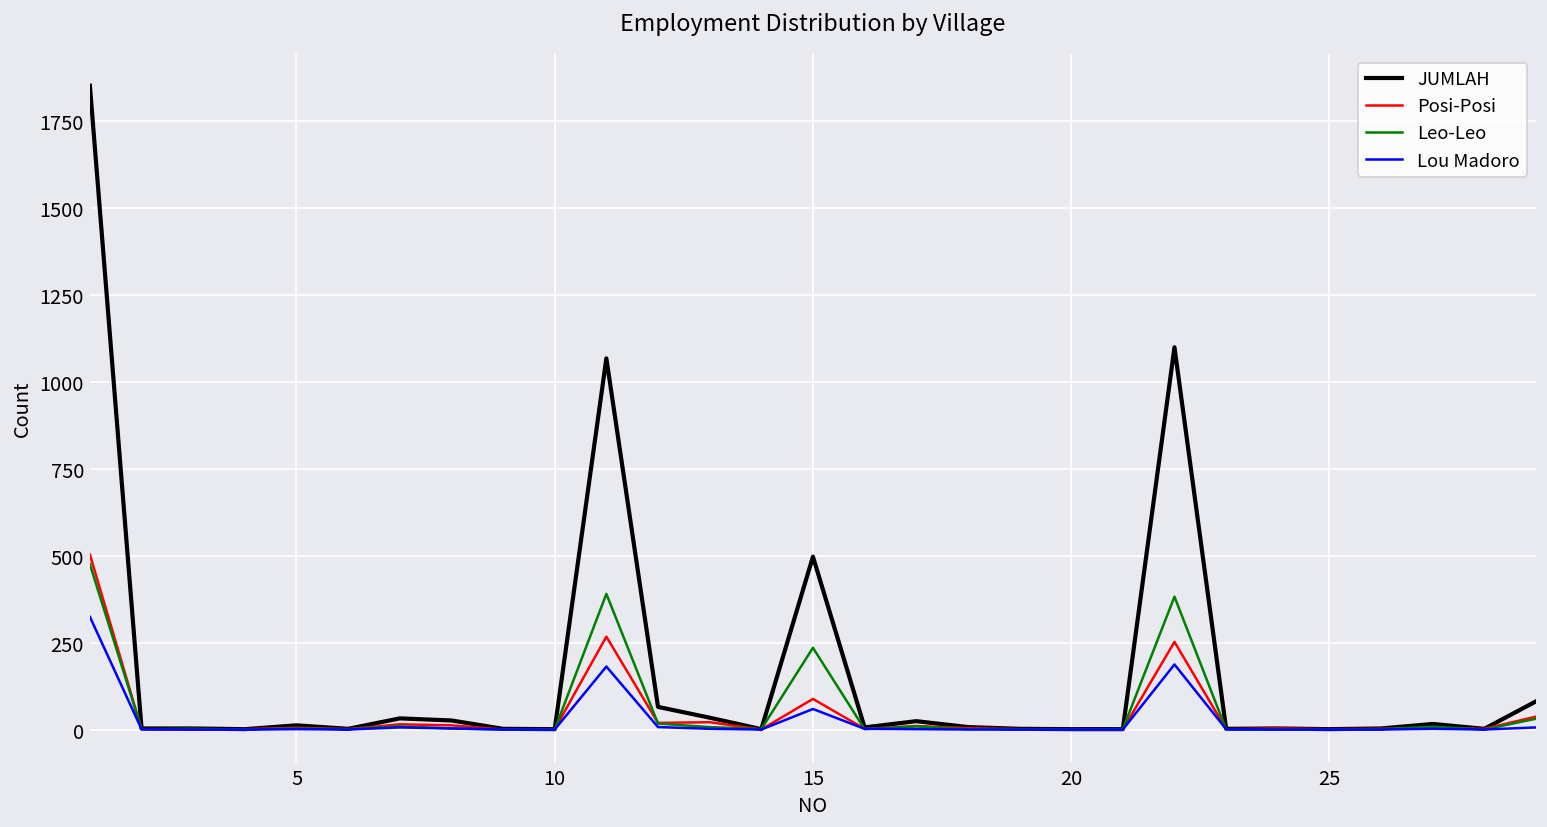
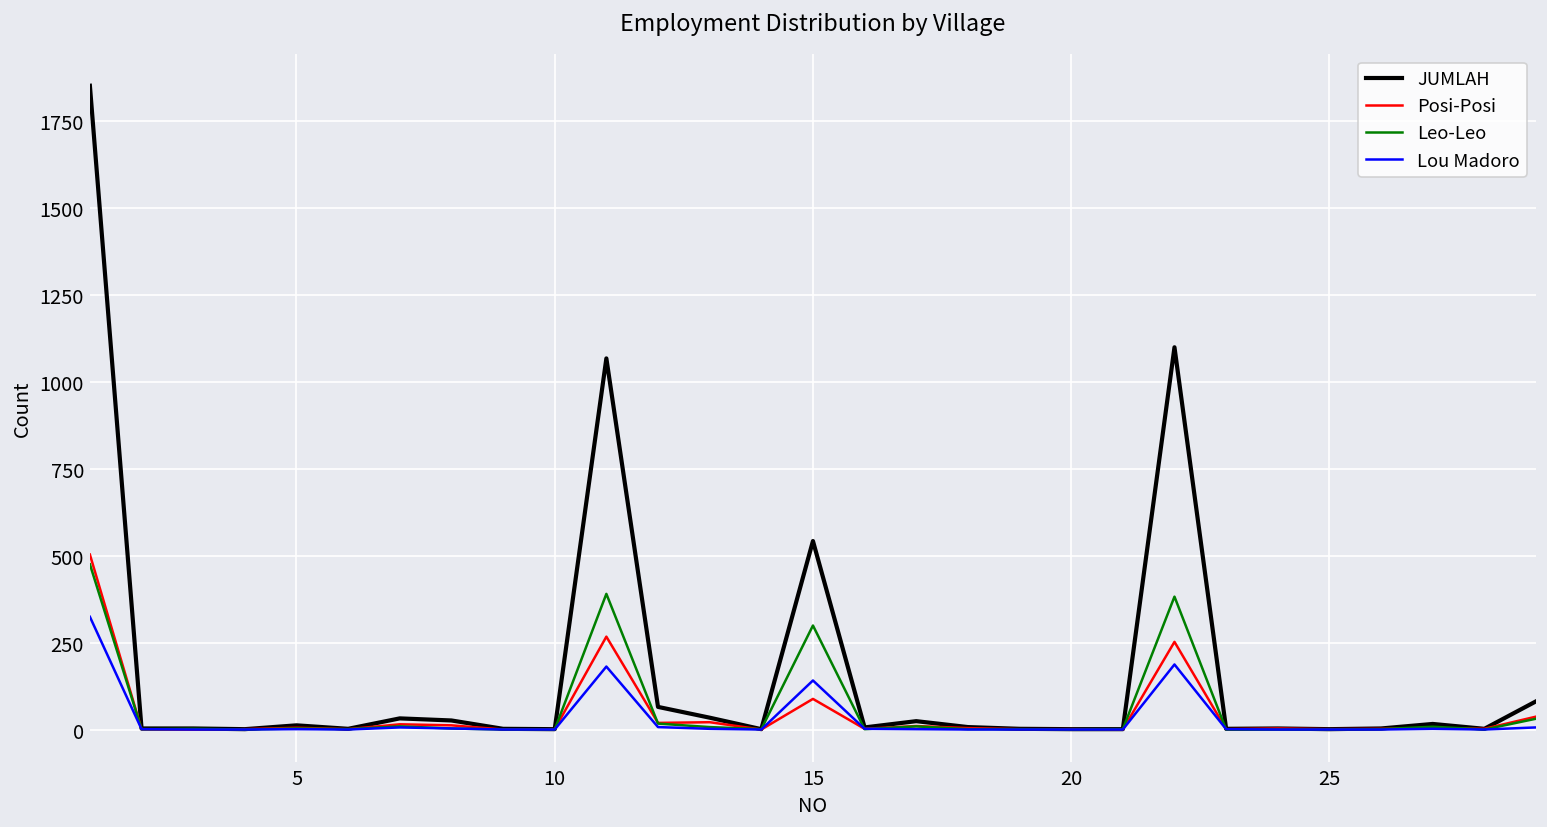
  {
    "JUMLAH": {
-     "15": 500
+     "15": 540
    },
    "Posi-Posi": {
      "15": 90
    },
    "Leo-Leo": {
-     "15": 240
+     "15": 300
    },
    "Lou Madoro": {
-     "15": 60
+     "15": 140
    }
  }
